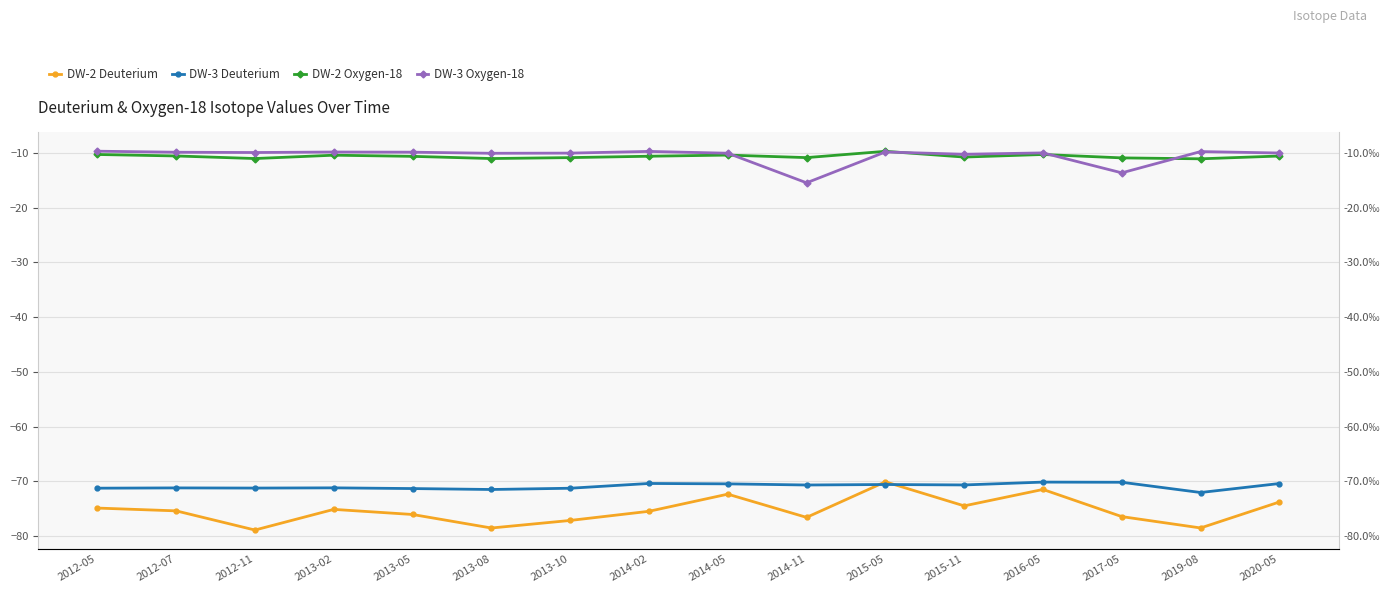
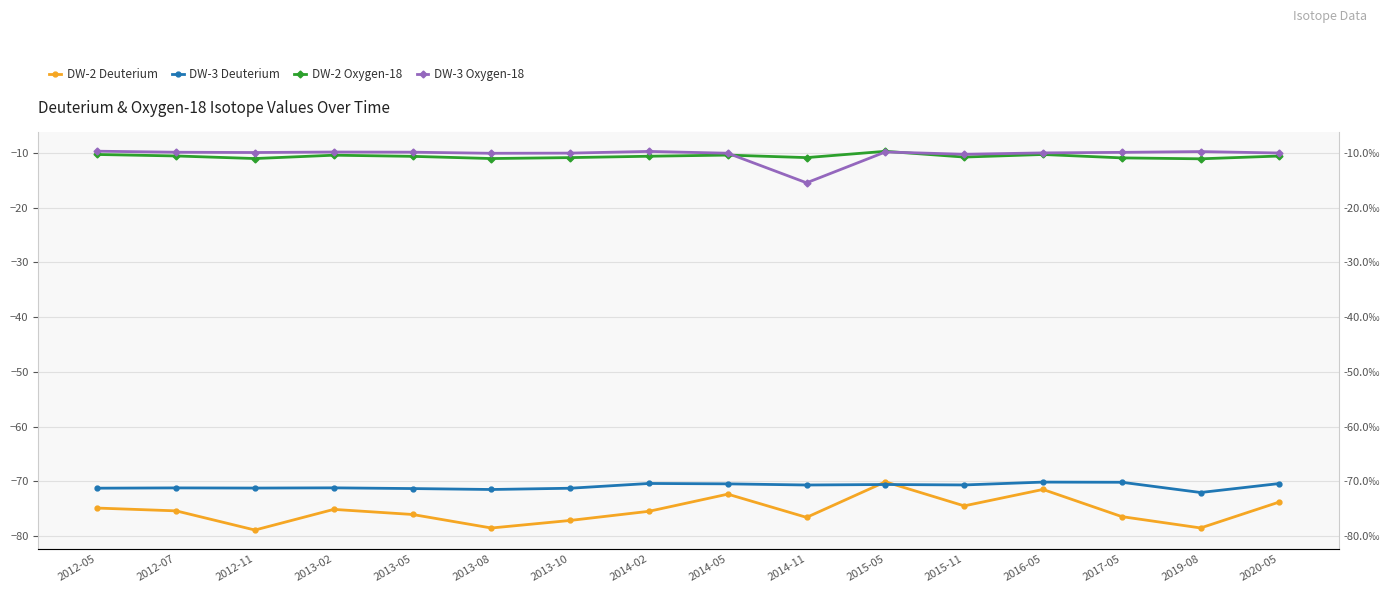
  {
    "DW-2 Deuterium": {
      "2012-05": -75,
      "2012-07": -75,
      "2012-11": -79,
      "2013-02": -75,
      "2013-05": -76,
      "2013-08": -79,
      "2013-10": -77,
      "2014-02": -75,
      "2014-05": -72,
      "2014-11": -77,
      "2015-05": -70,
      "2015-11": -74,
      "2016-05": -71,
      "2017-05": -76,
      "2019-08": -78,
      "2020-05": -74
    },
    "DW-3 Deuterium": {
      "2012-05": -71,
      "2012-07": -71,
      "2012-11": -71,
      "2013-02": -71,
      "2013-05": -71,
      "2013-08": -71,
      "2013-10": -71,
      "2014-02": -70,
      "2014-05": -70,
      "2014-11": -71,
      "2015-05": -71,
      "2015-11": -71,
      "2016-05": -70,
      "2017-05": -70,
      "2019-08": -72,
      "2020-05": -70
    },
    "DW-2 Oxygen-18": {
      "2012-05": -10,
      "2012-07": -11,
      "2012-11": -11,
      "2013-02": -10,
      "2013-05": -11,
      "2013-08": -11,
      "2013-10": -11,
      "2014-02": -11,
      "2014-11": -11,
      "2015-11": -11,
      "2017-05": -11,
      "2019-08": -11,
      "2020-05": -11
    },
    "DW-3 Oxygen-18": {
      "2012-05": -10,
      "2012-07": -10,
      "2012-11": -10,
      "2013-02": -10,
      "2013-05": -10,
      "2013-08": -10,
      "2013-10": -10,
      "2014-02": -10,
      "2014-11": -15,
      "2015-11": -10,
-     "2017-05": -14,
+     "2017-05": -10,
      "2019-08": -10,
      "2020-05": -10
    }
  }
